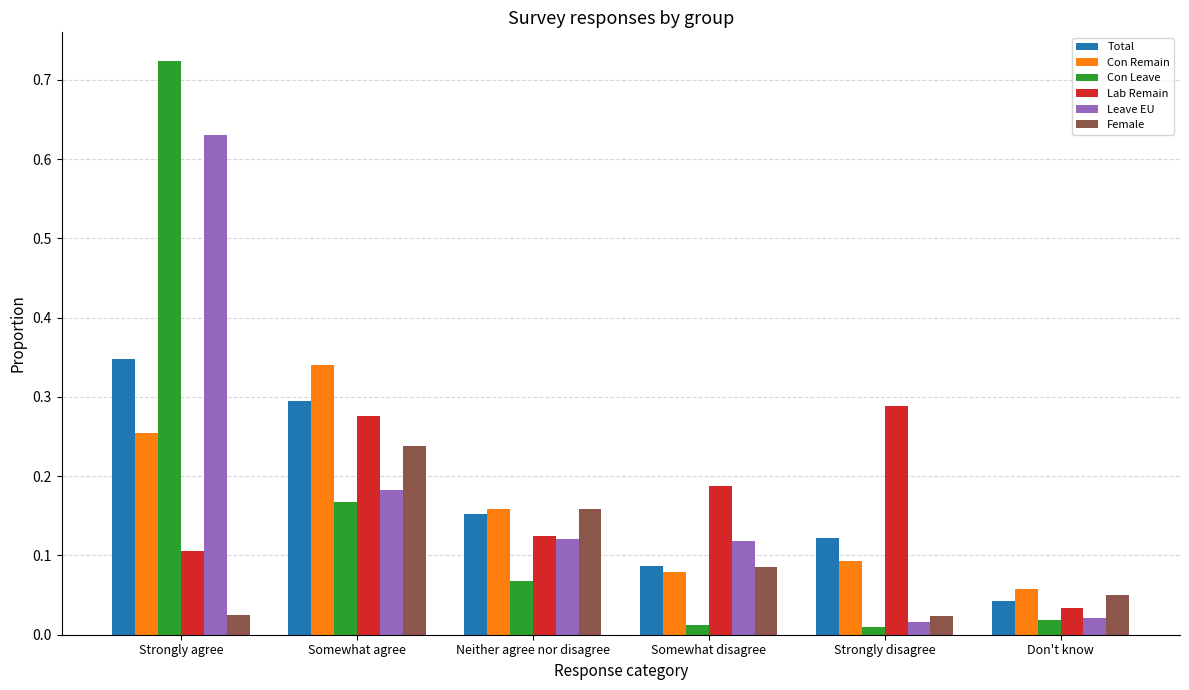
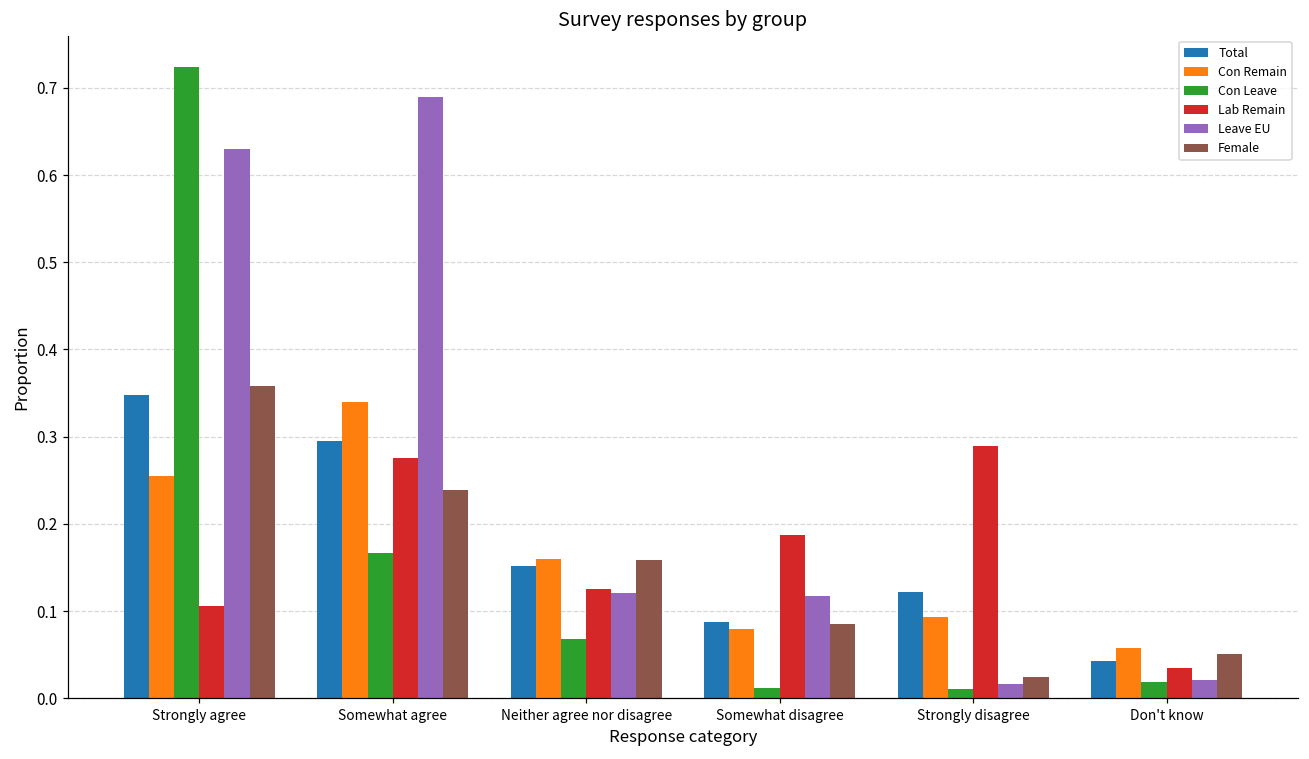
  {
    "Total": {
      "Strongly agree": 0.35,
      "Somewhat agree": 0.30,
      "Neither agree nor disagree": 0.15,
      "Somewhat disagree": 0.09,
      "Strongly disagree": 0.12,
      "Don't know": 0.04
    },
    "Con Remain": {
      "Strongly agree": 0.25,
      "Somewhat agree": 0.34,
      "Neither agree nor disagree": 0.16,
      "Somewhat disagree": 0.08,
      "Strongly disagree": 0.09,
      "Don't know": 0.06
    },
    "Con Leave": {
      "Strongly agree": 0.72,
      "Somewhat agree": 0.17,
      "Neither agree nor disagree": 0.07,
      "Somewhat disagree": 0.01,
      "Strongly disagree": 0.01,
      "Don't know": 0.02
    },
    "Lab Remain": {
      "Strongly agree": 0.11,
      "Somewhat agree": 0.28,
      "Neither agree nor disagree": 0.12,
      "Somewhat disagree": 0.19,
      "Strongly disagree": 0.29,
      "Don't know": 0.03
    },
    "Leave EU": {
      "Strongly agree": 0.63,
-     "Somewhat agree": 0.18,
+     "Somewhat agree": 0.69,
      "Neither agree nor disagree": 0.12,
      "Somewhat disagree": 0.12,
      "Strongly disagree": 0.02,
      "Don't know": 0.02
    },
    "Female": {
-     "Strongly agree": 0.03,
+     "Strongly agree": 0.36,
      "Somewhat agree": 0.24,
      "Neither agree nor disagree": 0.16,
      "Somewhat disagree": 0.09,
      "Strongly disagree": 0.02,
      "Don't know": 0.05
    }
  }
